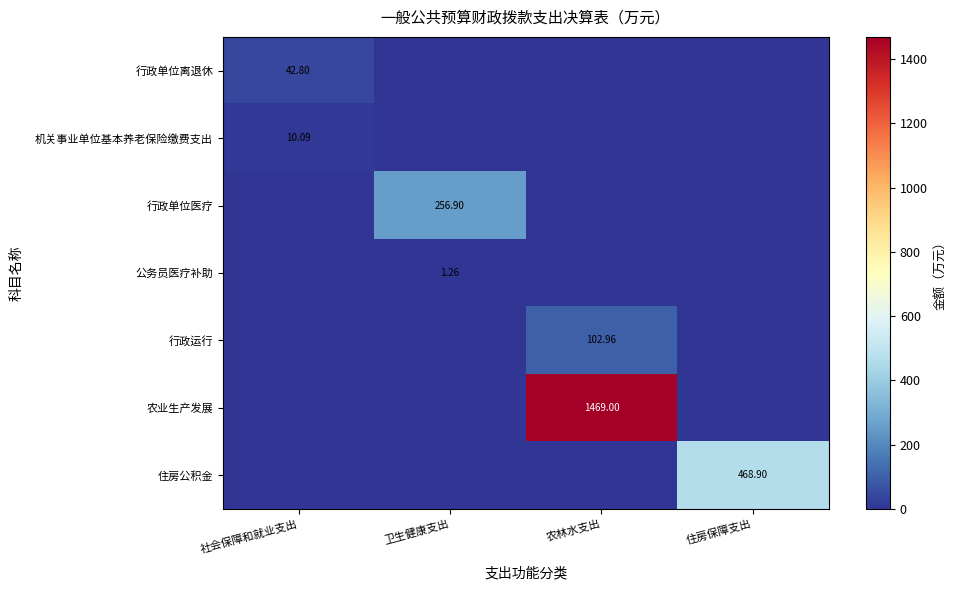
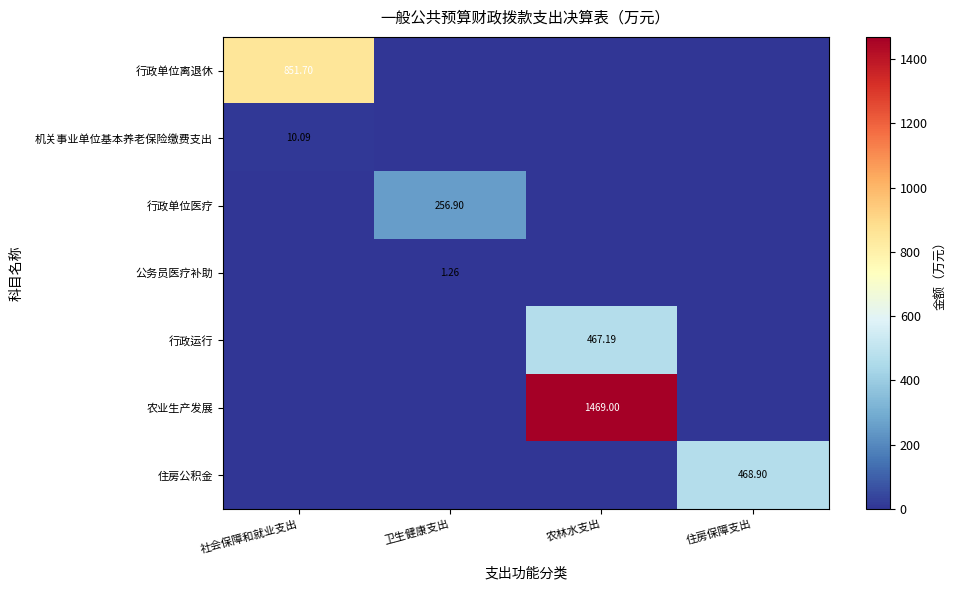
  {
    "行政单位离退休": {
-     "社会保障和就业支出": 42.80
+     "社会保障和就业支出": 851.70
    },
    "机关事业单位基本养老保险缴费支出": {
      "社会保障和就业支出": 10.09
    },
    "行政单位医疗": {
      "卫生健康支出": 256.90
    },
    "公务员医疗补助": {
      "卫生健康支出": 1.26
    },
    "行政运行": {
-     "农林水支出": 102.96
+     "农林水支出": 467.19
    },
    "农业生产发展": {
      "农林水支出": 1469.00
    },
    "住房公积金": {
      "住房保障支出": 468.90
    }
  }
